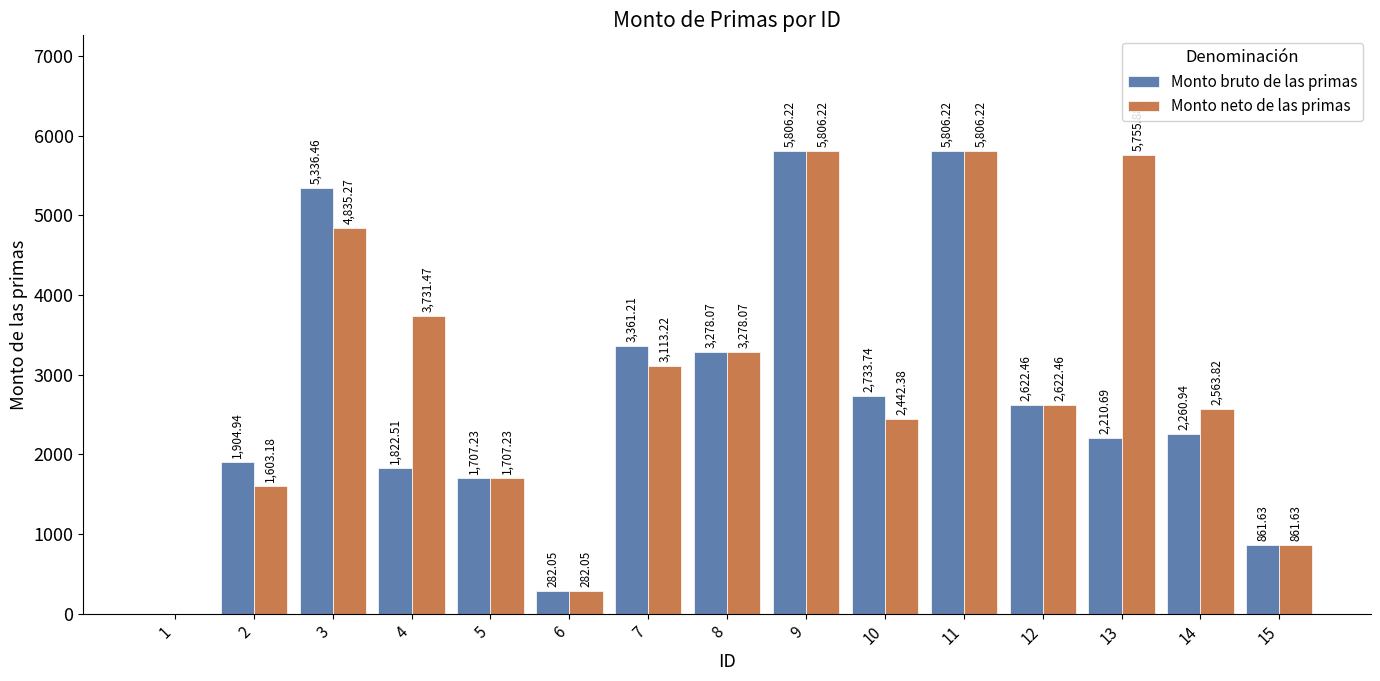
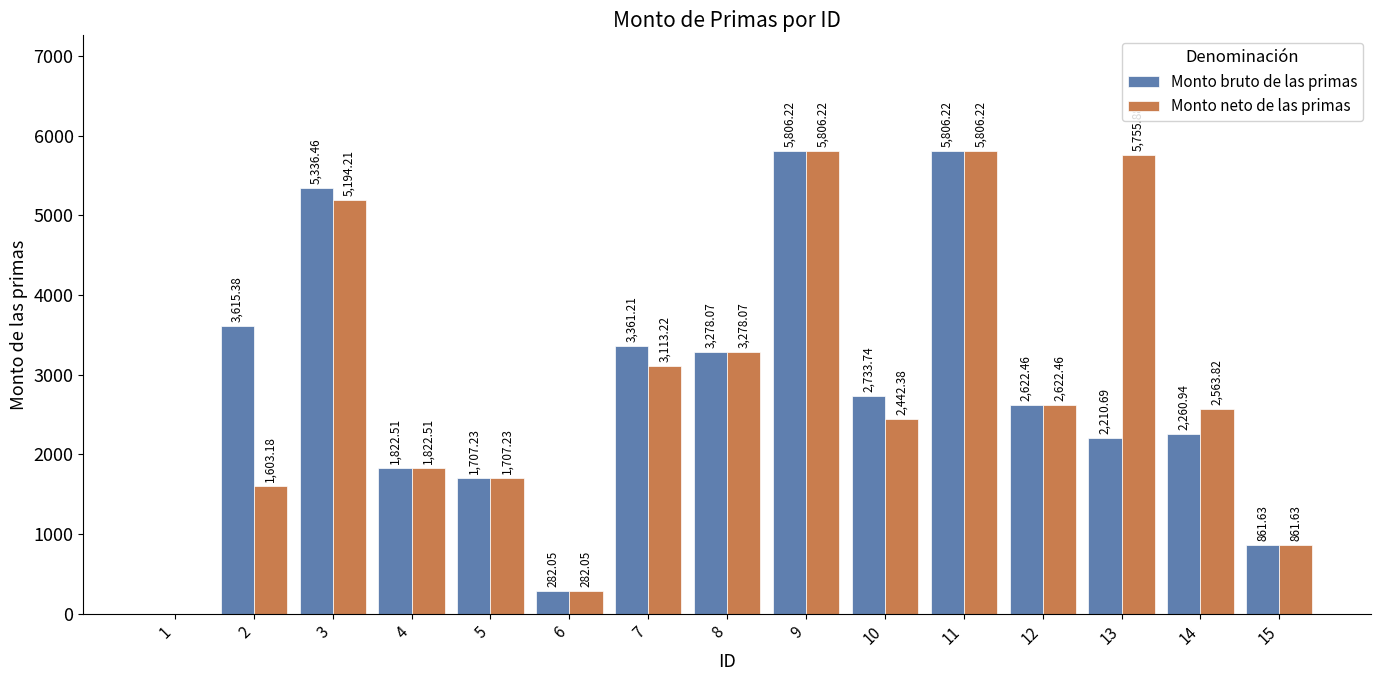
  {
    "Monto bruto de las primas": {
-     "2": "1,904.94",
+     "2": "3,615.38",
      "3": "5,336.46",
      "4": "1,822.51",
      "5": "1,707.23",
      "6": "282.05",
      "7": "3,361.21",
      "8": "3,278.07",
      "9": "5,806.22",
      "10": "2,733.74",
      "11": "5,806.22",
      "12": "2,622.46",
      "13": "2,210.69",
      "14": "2,260.94",
      "15": "861.63"
    },
    "Monto neto de las primas": {
      "2": "1,603.18",
-     "3": "4,835.27",
-     "4": "3,731.47",
+     "3": "5,194.21",
+     "4": "1,822.51",
      "5": "1,707.23",
      "6": "282.05",
      "7": "3,113.22",
      "8": "3,278.07",
      "9": "5,806.22",
      "10": "2,442.38",
      "11": "5,806.22",
      "12": "2,622.46",
      "14": "2,563.82",
      "15": "861.63"
    }
  }
